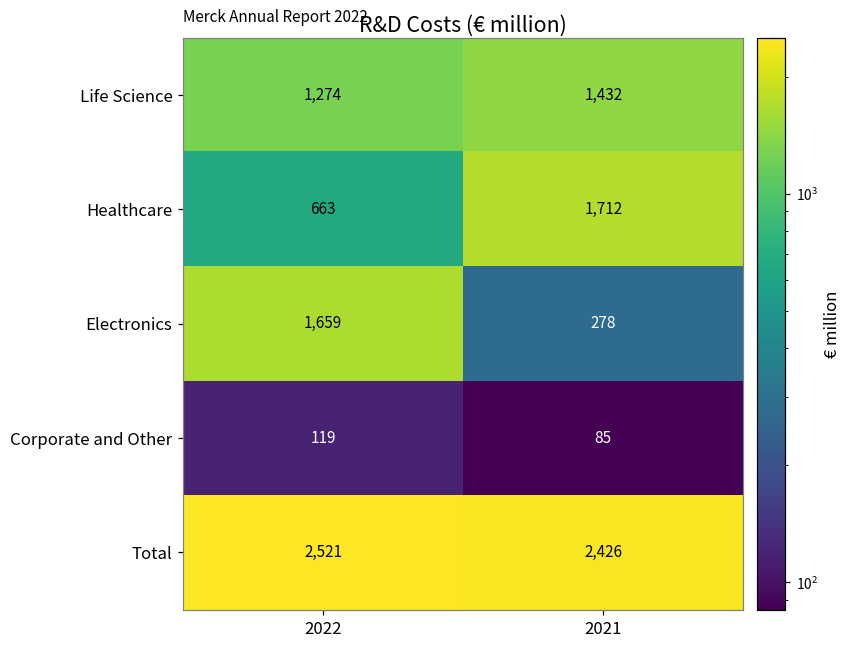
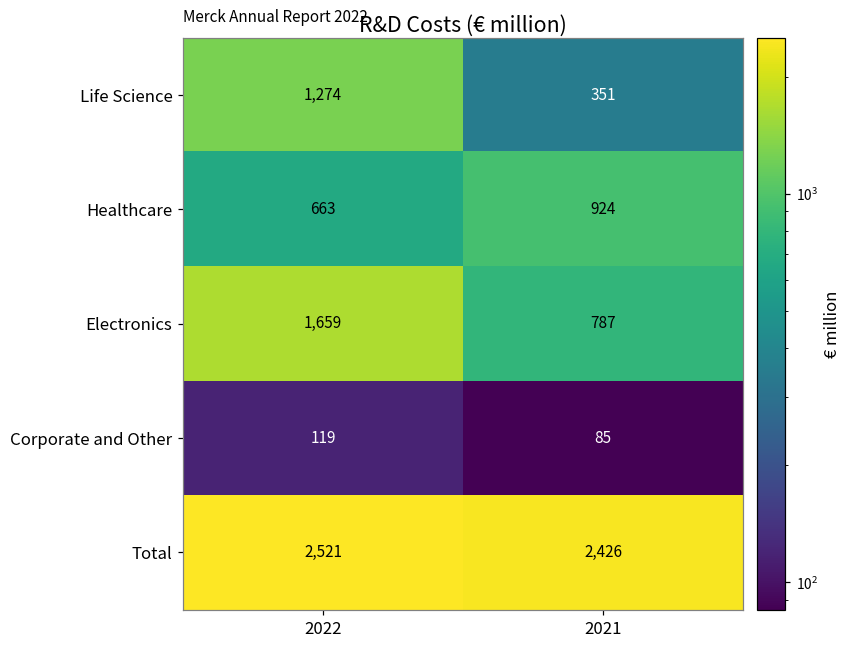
  {
    "Life Science": {
      "2022": "1,274",
-     "2021": "1,432"
+     "2021": "351"
    },
    "Healthcare": {
      "2022": "663",
-     "2021": "1,712"
+     "2021": "924"
    },
    "Electronics": {
      "2022": "1,659",
-     "2021": "278"
+     "2021": "787"
    },
    "Corporate and Other": {
      "2022": "119",
      "2021": "85"
    },
    "Total": {
      "2022": "2,521",
      "2021": "2,426"
    }
  }
